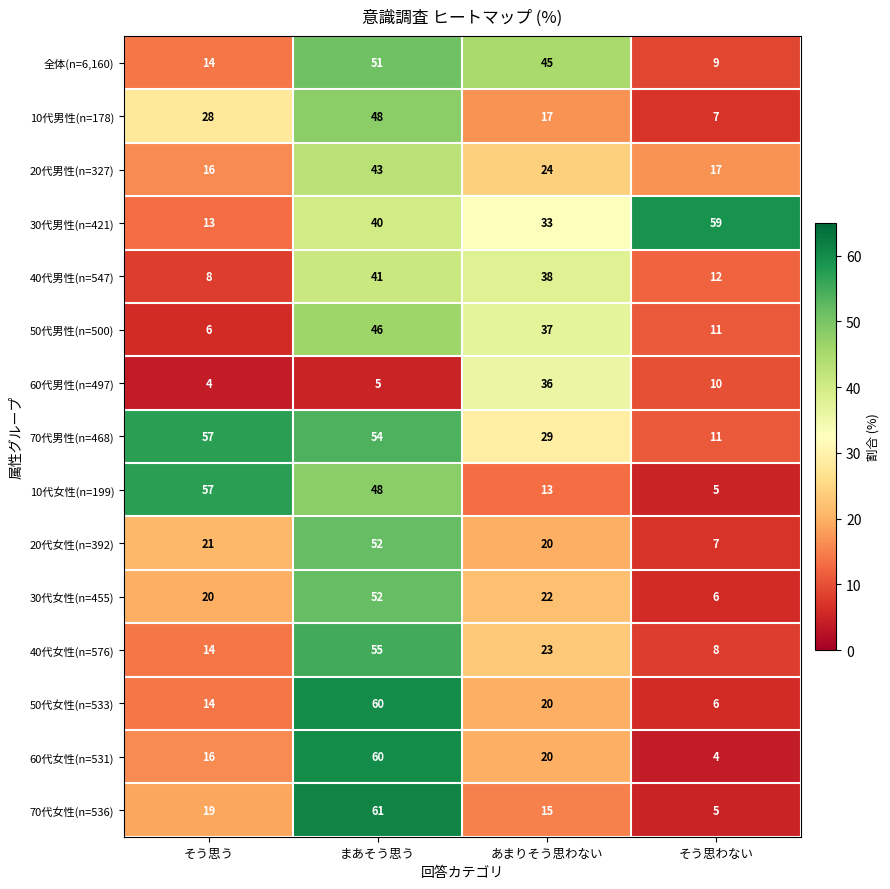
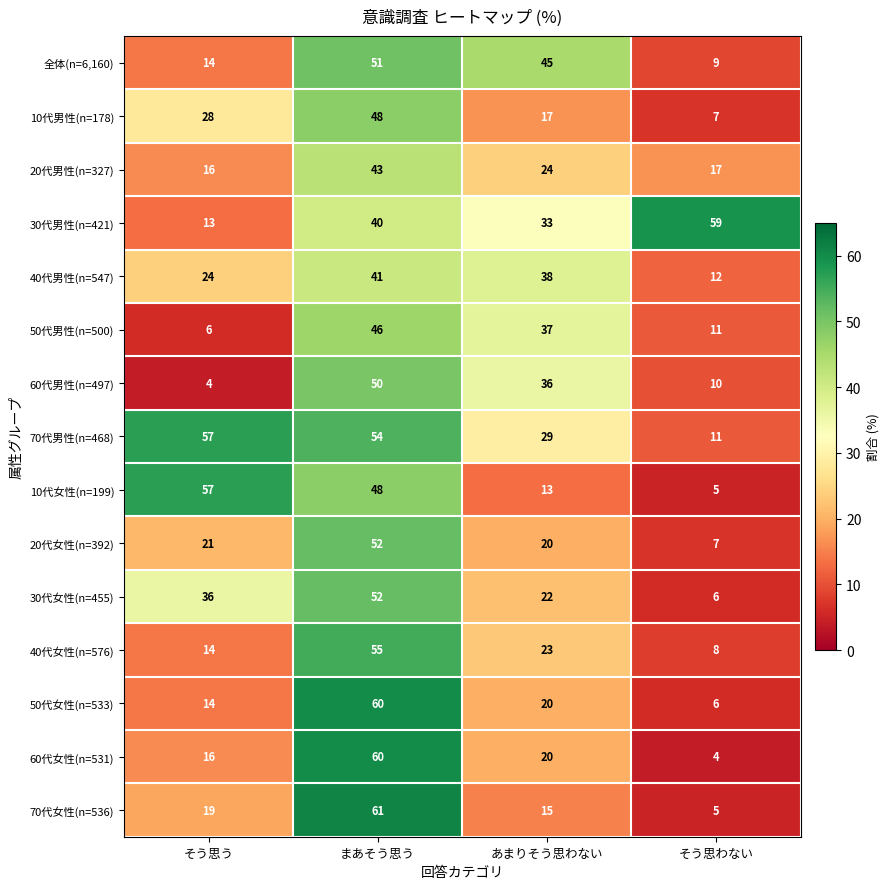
  {
    "全体(n=6,160)": {
      "そう思う": 14,
      "まあそう思う": 51,
      "あまりそう思わない": 45,
      "そう思わない": 9
    },
    "10代男性(n=178)": {
      "そう思う": 28,
      "まあそう思う": 48,
      "あまりそう思わない": 17,
      "そう思わない": 7
    },
    "20代男性(n=327)": {
      "そう思う": 16,
      "まあそう思う": 43,
      "あまりそう思わない": 24,
      "そう思わない": 17
    },
    "30代男性(n=421)": {
      "そう思う": 13,
      "まあそう思う": 40,
      "あまりそう思わない": 33,
      "そう思わない": 59
    },
    "40代男性(n=547)": {
-     "そう思う": 8,
+     "そう思う": 24,
      "まあそう思う": 41,
      "あまりそう思わない": 38,
      "そう思わない": 12
    },
    "50代男性(n=500)": {
      "そう思う": 6,
      "まあそう思う": 46,
      "あまりそう思わない": 37,
      "そう思わない": 11
    },
    "60代男性(n=497)": {
      "そう思う": 4,
-     "まあそう思う": 5,
+     "まあそう思う": 50,
      "あまりそう思わない": 36,
      "そう思わない": 10
    },
    "70代男性(n=468)": {
      "そう思う": 57,
      "まあそう思う": 54,
      "あまりそう思わない": 29,
      "そう思わない": 11
    },
    "10代女性(n=199)": {
      "そう思う": 57,
      "まあそう思う": 48,
      "あまりそう思わない": 13,
      "そう思わない": 5
    },
    "20代女性(n=392)": {
      "そう思う": 21,
      "まあそう思う": 52,
      "あまりそう思わない": 20,
      "そう思わない": 7
    },
    "30代女性(n=455)": {
-     "そう思う": 20,
+     "そう思う": 36,
      "まあそう思う": 52,
      "あまりそう思わない": 22,
      "そう思わない": 6
    },
    "40代女性(n=576)": {
      "そう思う": 14,
      "まあそう思う": 55,
      "あまりそう思わない": 23,
      "そう思わない": 8
    },
    "50代女性(n=533)": {
      "そう思う": 14,
      "まあそう思う": 60,
      "あまりそう思わない": 20,
      "そう思わない": 6
    },
    "60代女性(n=531)": {
      "そう思う": 16,
      "まあそう思う": 60,
      "あまりそう思わない": 20,
      "そう思わない": 4
    },
    "70代女性(n=536)": {
      "そう思う": 19,
      "まあそう思う": 61,
      "あまりそう思わない": 15,
      "そう思わない": 5
    }
  }
